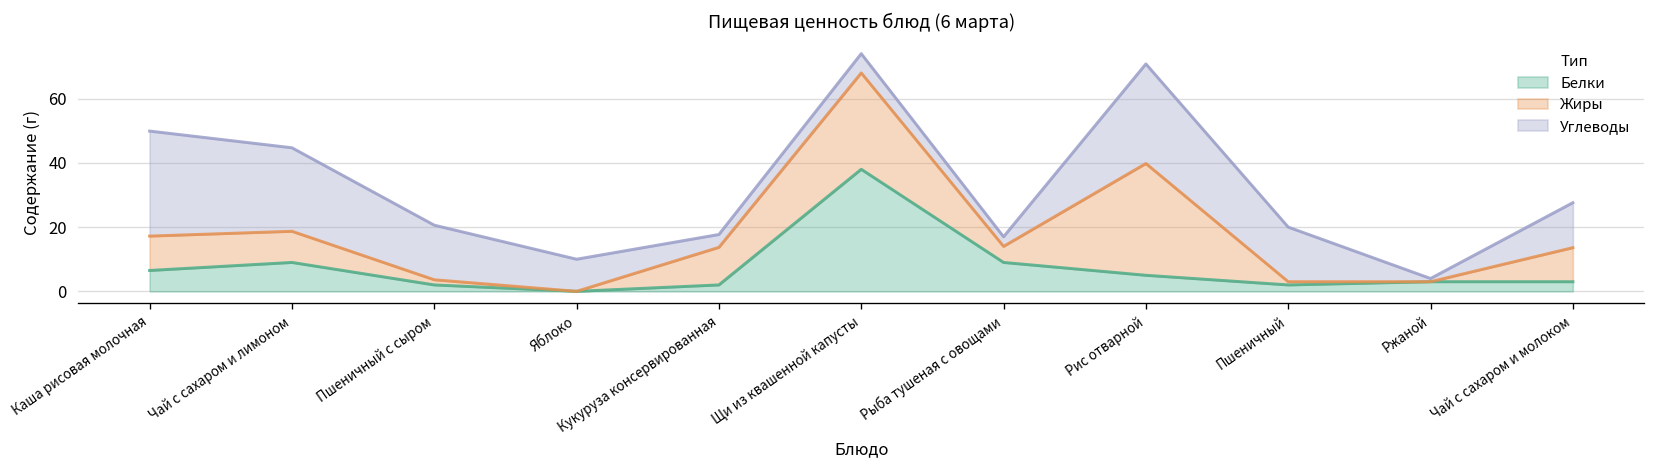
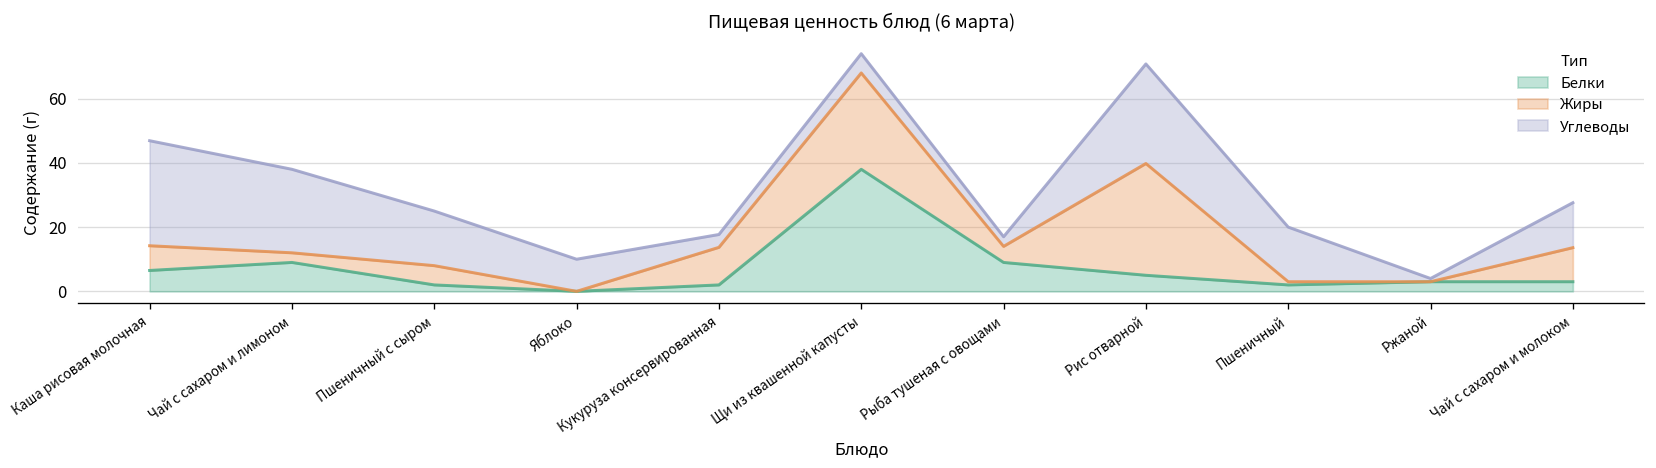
  {
    "Жиры": {
-     "Каша рисовая молочная": 11,
-     "Чай с сахаром и лимоном": 10,
-     "Пшеничный с сыром": 2,
+     "Каша рисовая молочная": 8,
+     "Чай с сахаром и лимоном": 3,
+     "Пшеничный с сыром": 6,
      "Кукуруза консервированная": 12,
      "Щи из квашенной капусты": 30,
      "Рыба тушеная с овощами": 5,
      "Рис отварной": 35,
      "Пшеничный": 1,
      "Чай с сахаром и молоком": 11
    }
  }
